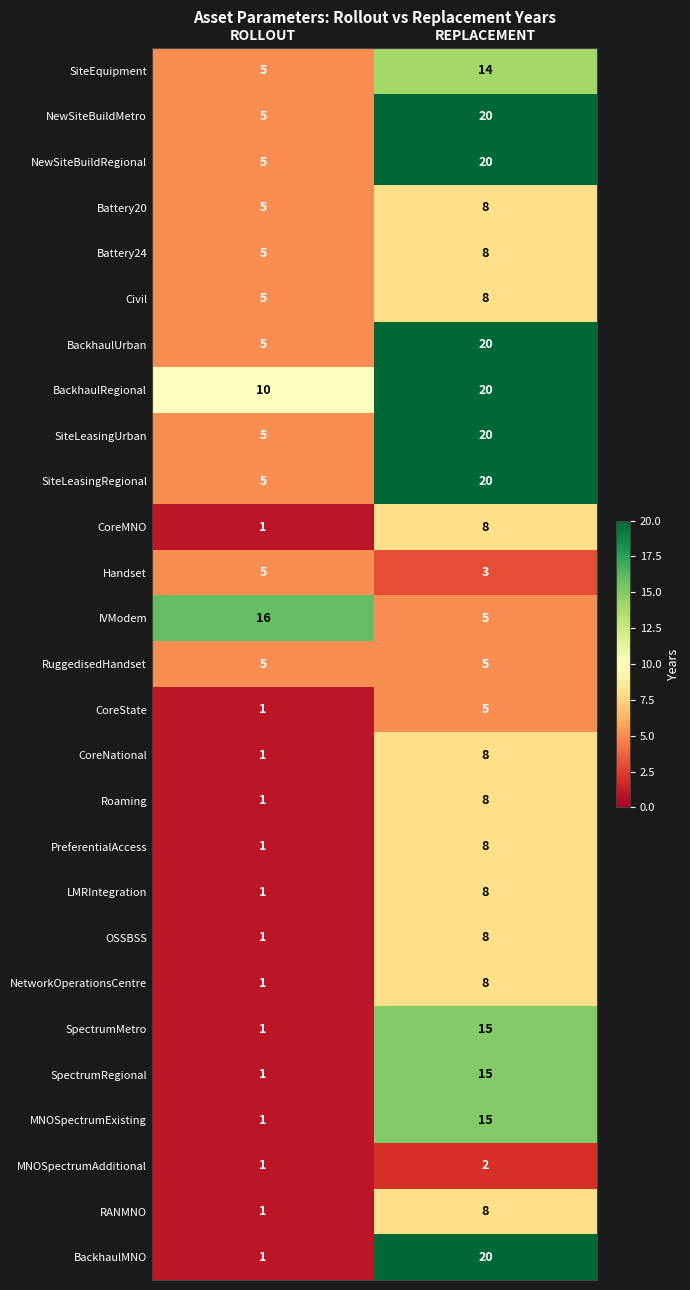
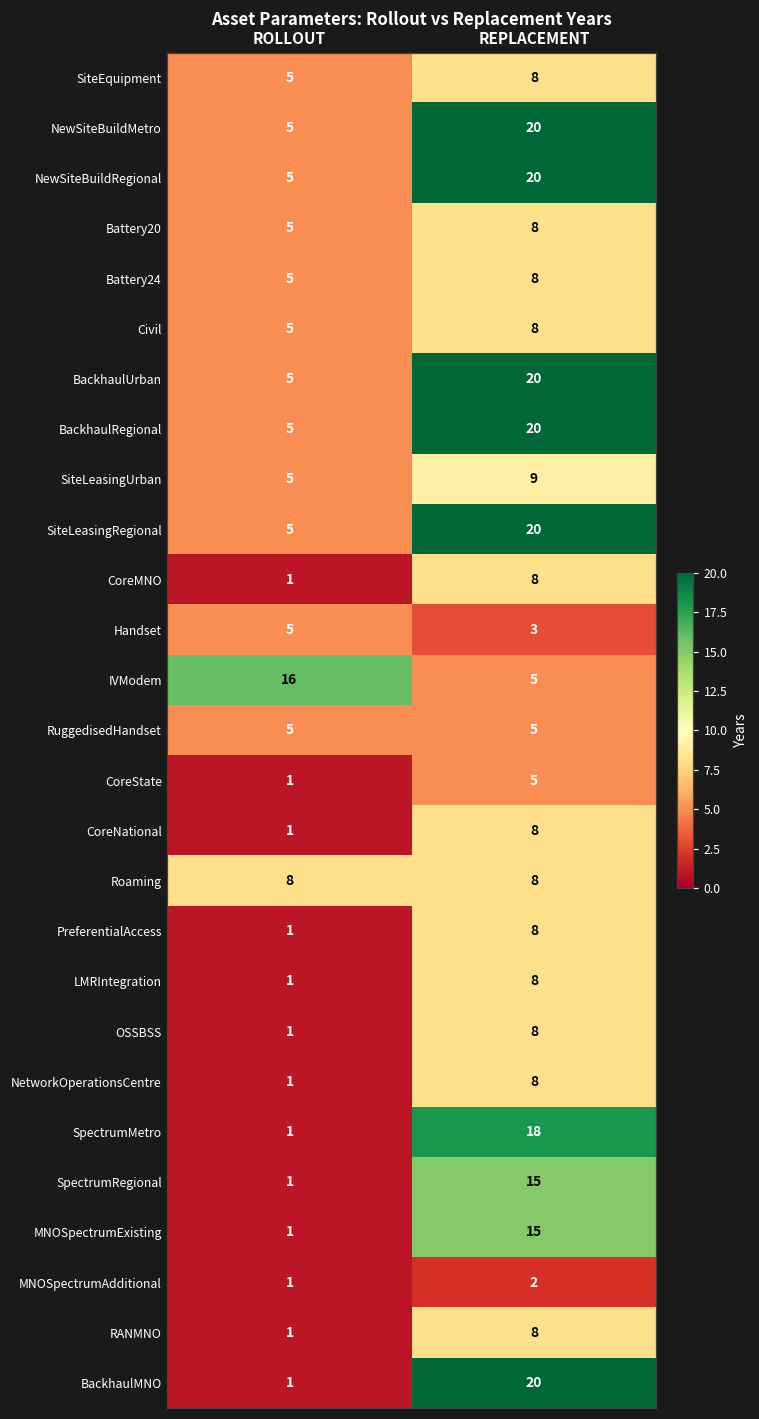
  {
    "SiteEquipment": {
      "ROLLOUT": 5,
-     "REPLACEMENT": 14
+     "REPLACEMENT": 8
    },
    "NewSiteBuildMetro": {
      "ROLLOUT": 5,
      "REPLACEMENT": 20
    },
    "NewSiteBuildRegional": {
      "ROLLOUT": 5,
      "REPLACEMENT": 20
    },
    "Battery20": {
      "ROLLOUT": 5,
      "REPLACEMENT": 8
    },
    "Battery24": {
      "ROLLOUT": 5,
      "REPLACEMENT": 8
    },
    "Civil": {
      "ROLLOUT": 5,
      "REPLACEMENT": 8
    },
    "BackhaulUrban": {
      "ROLLOUT": 5,
      "REPLACEMENT": 20
    },
    "BackhaulRegional": {
-     "ROLLOUT": 10,
+     "ROLLOUT": 5,
      "REPLACEMENT": 20
    },
    "SiteLeasingUrban": {
      "ROLLOUT": 5,
-     "REPLACEMENT": 20
+     "REPLACEMENT": 9
    },
    "SiteLeasingRegional": {
      "ROLLOUT": 5,
      "REPLACEMENT": 20
    },
    "CoreMNO": {
      "ROLLOUT": 1,
      "REPLACEMENT": 8
    },
    "Handset": {
      "ROLLOUT": 5,
      "REPLACEMENT": 3
    },
    "IVModem": {
      "ROLLOUT": 16,
      "REPLACEMENT": 5
    },
    "RuggedisedHandset": {
      "ROLLOUT": 5,
      "REPLACEMENT": 5
    },
    "CoreState": {
      "ROLLOUT": 1,
      "REPLACEMENT": 5
    },
    "CoreNational": {
      "ROLLOUT": 1,
      "REPLACEMENT": 8
    },
    "Roaming": {
-     "ROLLOUT": 1,
+     "ROLLOUT": 8,
      "REPLACEMENT": 8
    },
    "PreferentialAccess": {
      "ROLLOUT": 1,
      "REPLACEMENT": 8
    },
    "LMRIntegration": {
      "ROLLOUT": 1,
      "REPLACEMENT": 8
    },
    "OSSBSS": {
      "ROLLOUT": 1,
      "REPLACEMENT": 8
    },
    "NetworkOperationsCentre": {
      "ROLLOUT": 1,
      "REPLACEMENT": 8
    },
    "SpectrumMetro": {
      "ROLLOUT": 1,
-     "REPLACEMENT": 15
+     "REPLACEMENT": 18
    },
    "SpectrumRegional": {
      "ROLLOUT": 1,
      "REPLACEMENT": 15
    },
    "MNOSpectrumExisting": {
      "ROLLOUT": 1,
      "REPLACEMENT": 15
    },
    "MNOSpectrumAdditional": {
      "ROLLOUT": 1,
      "REPLACEMENT": 2
    },
    "RANMNO": {
      "ROLLOUT": 1,
      "REPLACEMENT": 8
    },
    "BackhaulMNO": {
      "ROLLOUT": 1,
      "REPLACEMENT": 20
    }
  }
